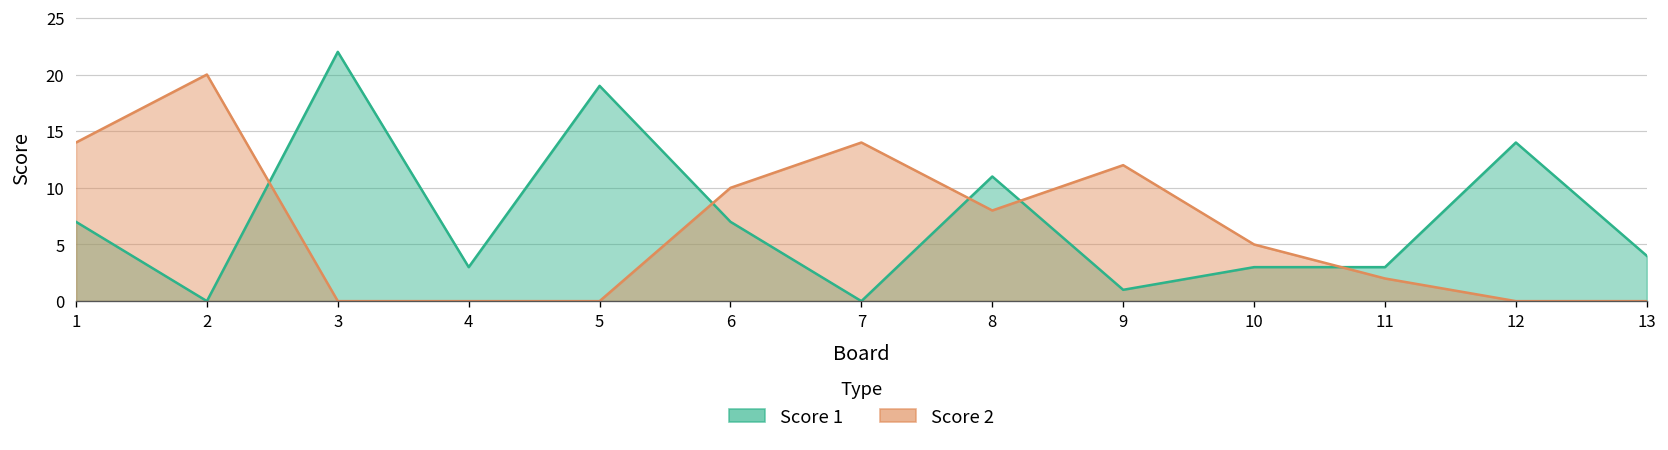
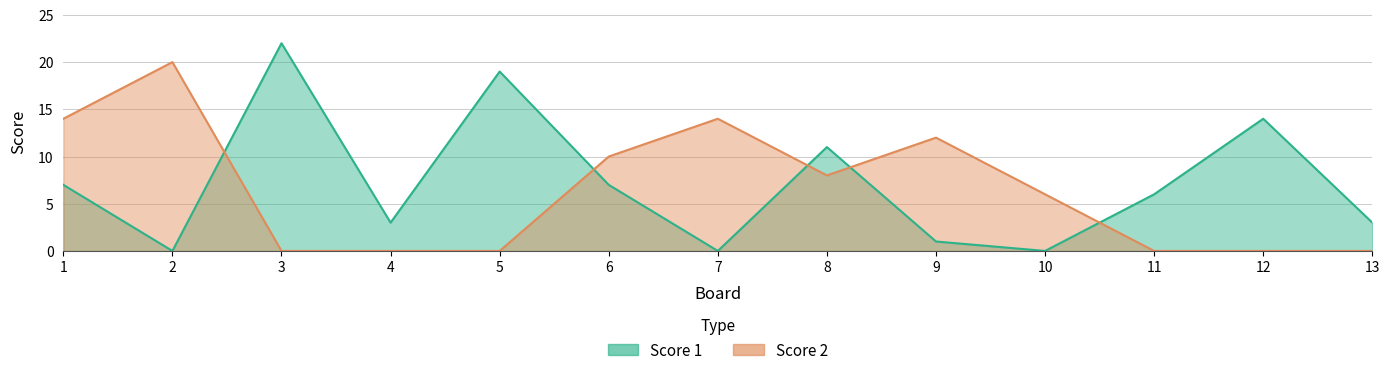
  {
    "Score 1": {
      "1": 7,
      "2": 0,
      "3": 22,
      "4": 3,
      "5": 19,
      "6": 7,
      "7": 0,
      "8": 11,
      "9": 1,
-     "10": 3,
-     "11": 3,
+     "10": 0,
+     "11": 6,
      "12": 14,
-     "13": 4
+     "13": 3
    },
    "Score 2": {
      "1": 14,
      "2": 20,
      "3": 0,
      "4": 0,
      "5": 0,
      "6": 10,
      "7": 14,
      "8": 8,
      "9": 12,
-     "10": 5,
-     "11": 2,
+     "10": 6,
+     "11": 0,
      "12": 0,
      "13": 0
    }
  }
